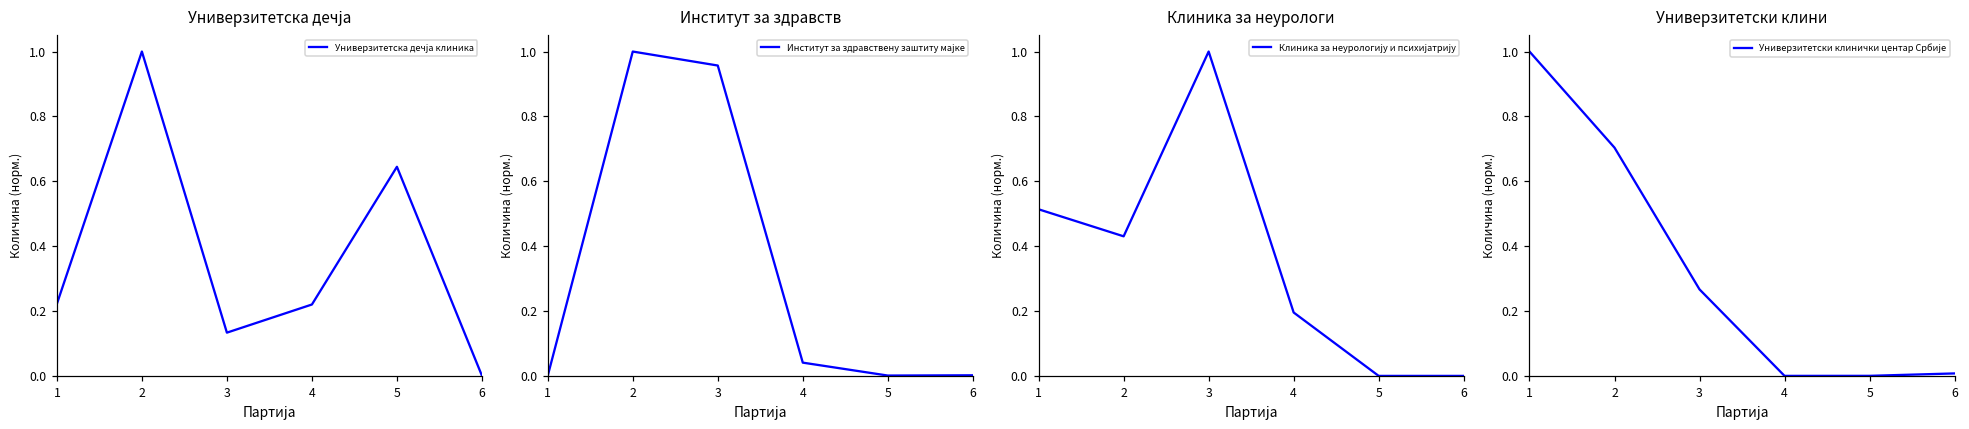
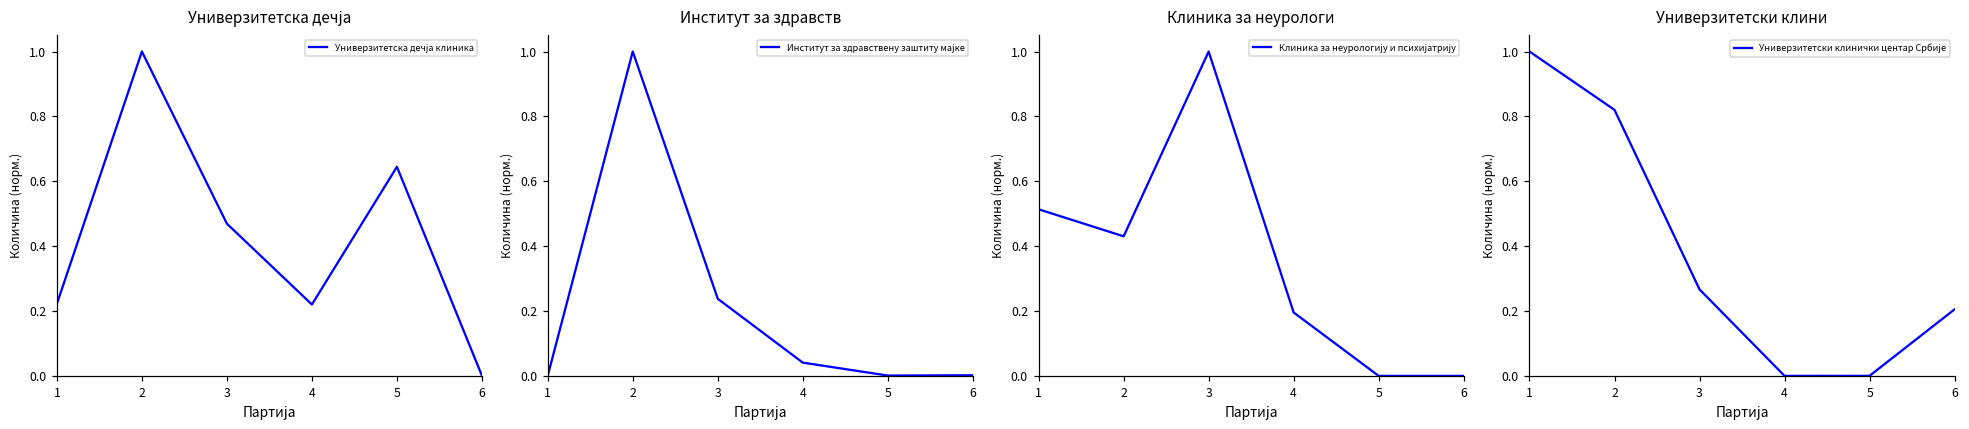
  {
    "Универзитетска дечја": {
      "1": 0.22,
      "2": 1.00,
-     "3": 0.13,
+     "3": 0.47,
      "4": 0.22,
      "5": 0.64,
      "6": 0.00
    },
    "Институт за здравств": {
      "1": 0.00,
      "2": 1.00,
-     "3": 0.96,
+     "3": 0.24,
      "4": 0.04,
      "5": 0.00,
      "6": 0.00
    },
    "Клиника за неурологи": {
      "1": 0.51,
      "2": 0.43,
      "3": 1.00,
      "4": 0.20,
      "5": 0.00,
      "6": 0.00
    },
    "Универзитетски клини": {
      "1": 1.00,
-     "2": 0.70,
+     "2": 0.82,
      "3": 0.27,
      "4": 0.00,
      "5": 0.00,
-     "6": 0.01
+     "6": 0.21
    }
  }
